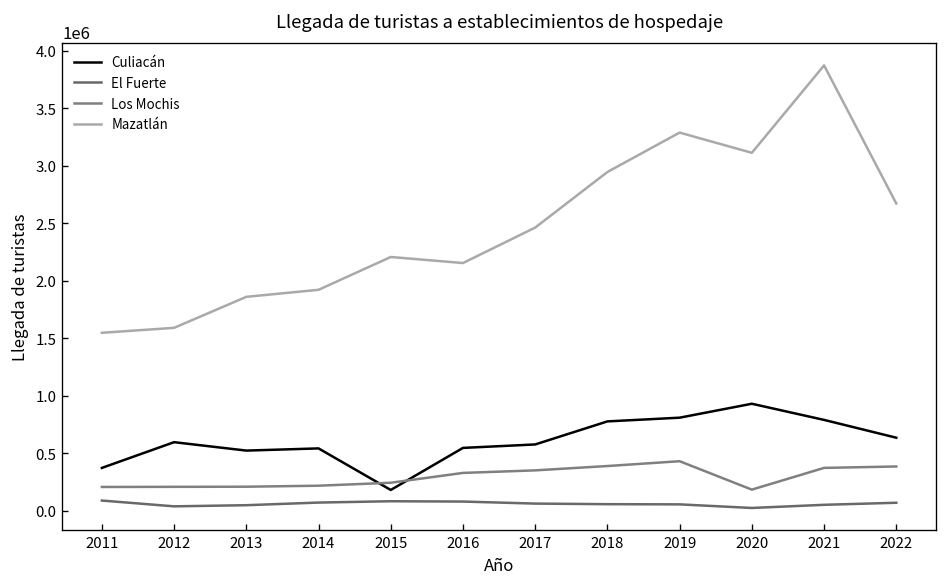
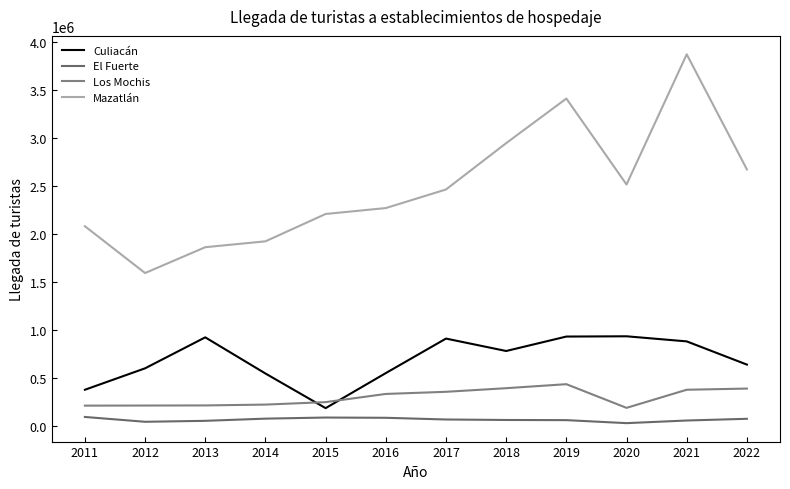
  {
    "Culiacán": {
      "2011": 400000,
      "2012": 600000,
-     "2013": 500000,
+     "2013": 900000,
      "2014": 500000,
      "2015": 200000,
      "2016": 500000,
-     "2017": 600000,
+     "2017": 900000,
      "2018": 800000,
-     "2019": 800000,
+     "2019": 900000,
      "2020": 900000,
-     "2021": 800000,
+     "2021": 900000,
      "2022": 600000
    },
    "Mazatlán": {
-     "2011": 1500000,
+     "2011": 2100000,
      "2012": 1600000,
      "2013": 1900000,
      "2014": 1900000,
      "2015": 2200000,
-     "2016": 2200000,
+     "2016": 2300000,
      "2017": 2500000,
      "2018": 2900000,
-     "2019": 3300000,
-     "2020": 3100000,
+     "2019": 3400000,
+     "2020": 2500000,
      "2021": 3900000,
      "2022": 2700000
    }
  }
